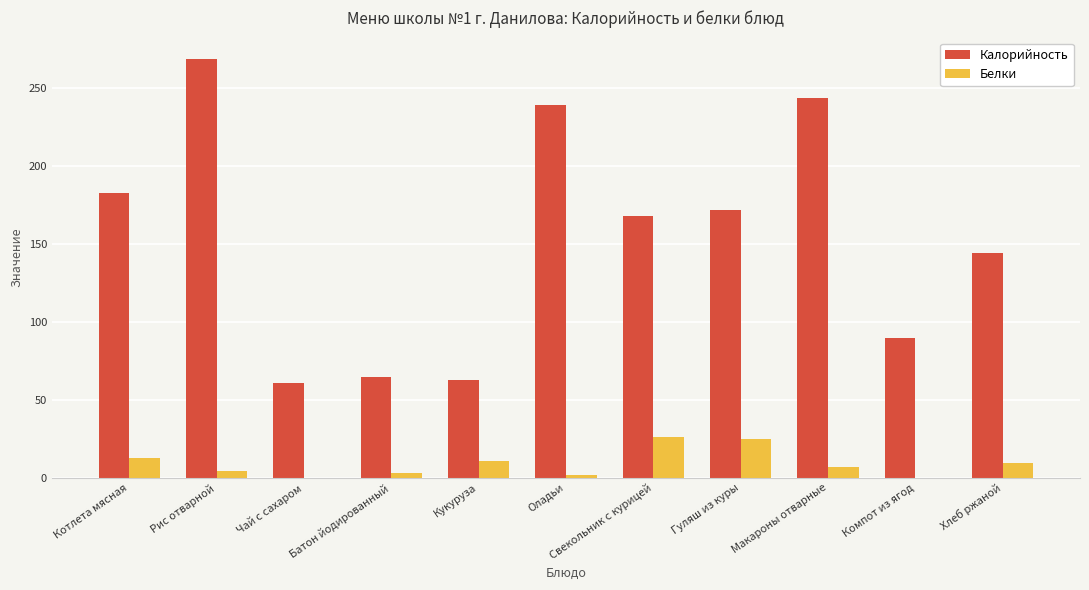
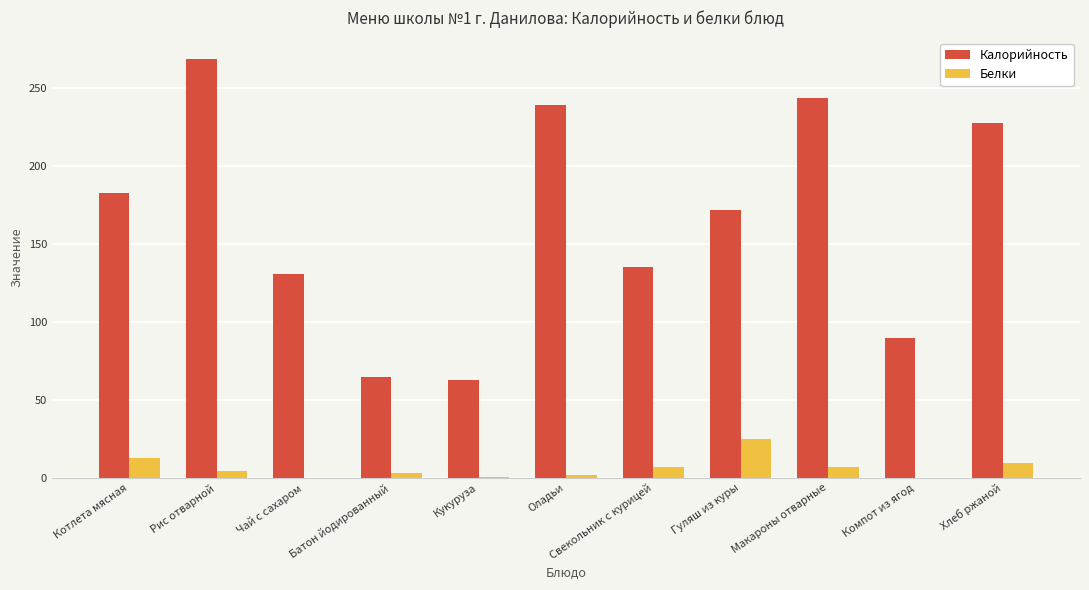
  {
    "Калорийность": {
      "Котлета мясная": 183,
      "Рис отварной": 269,
-     "Чай с сахаром": 61,
+     "Чай с сахаром": 131,
      "Батон йодированный": 64,
      "Кукуруза": 63,
      "Оладьи": 239,
-     "Свекольник с курицей": 168,
+     "Свекольник с курицей": 135,
      "Гуляш из куры": 172,
      "Макароны отварные": 244,
      "Компот из ягод": 90,
-     "Хлеб ржаной": 144
+     "Хлеб ржаной": 228
    },
    "Белки": {
      "Котлета мясная": 13,
      "Рис отварной": 5,
      "Батон йодированный": 3,
-     "Кукуруза": 11,
+     "Кукуруза": 1,
      "Оладьи": 2,
-     "Свекольник с курицей": 26,
+     "Свекольник с курицей": 7,
      "Гуляш из куры": 25,
      "Макароны отварные": 7,
      "Компот из ягод": 0,
      "Хлеб ржаной": 10
    }
  }
